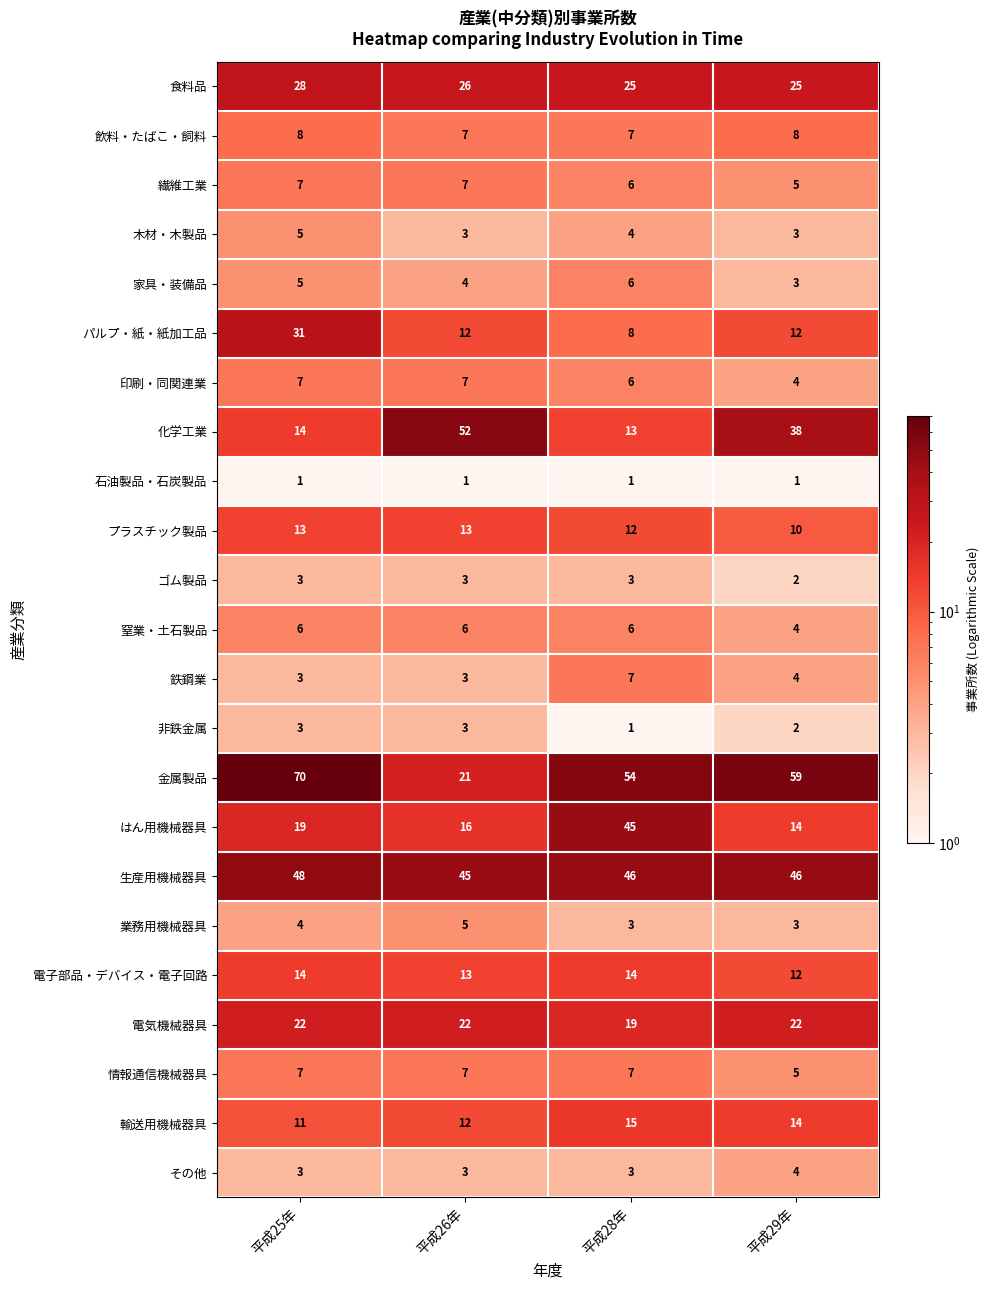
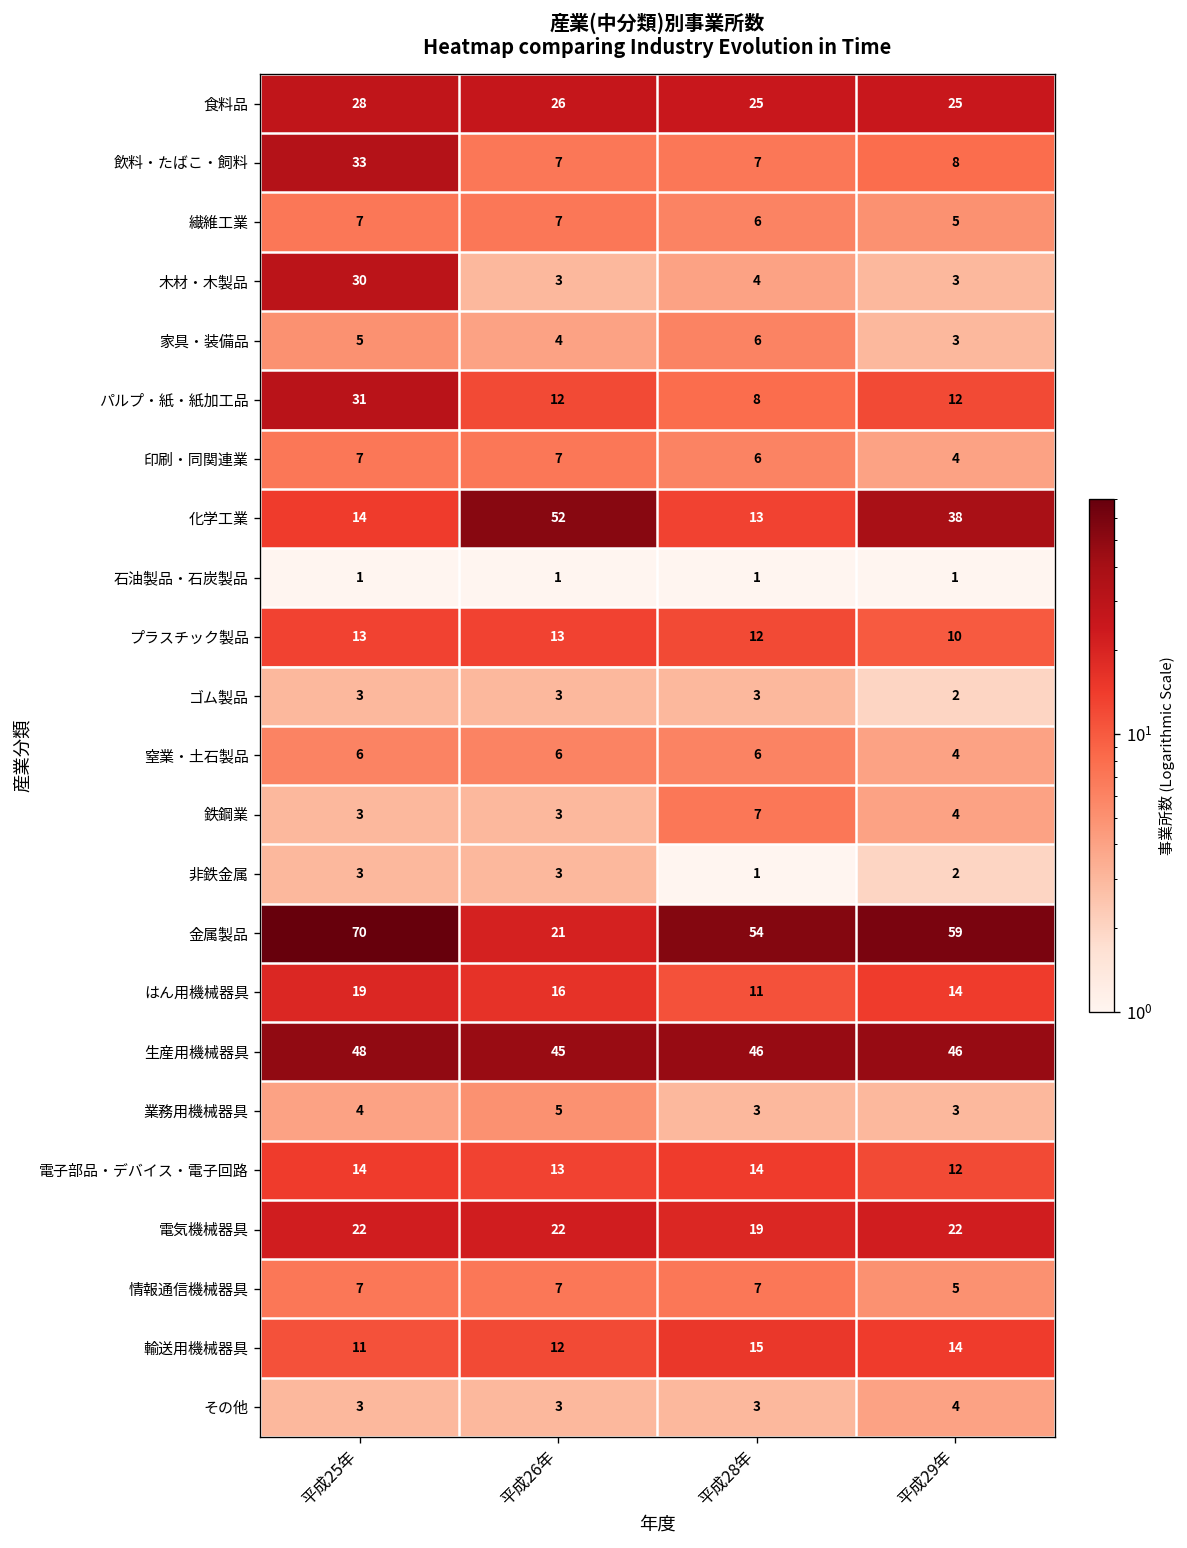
  {
    "食料品": {
      "平成25年": 28,
      "平成26年": 26,
      "平成28年": 25,
      "平成29年": 25
    },
    "飲料・たばこ・飼料": {
-     "平成25年": 8,
+     "平成25年": 33,
      "平成26年": 7,
      "平成28年": 7,
      "平成29年": 8
    },
    "繊維工業": {
      "平成25年": 7,
      "平成26年": 7,
      "平成28年": 6,
      "平成29年": 5
    },
    "木材・木製品": {
-     "平成25年": 5,
+     "平成25年": 30,
      "平成26年": 3,
      "平成28年": 4,
      "平成29年": 3
    },
    "家具・装備品": {
      "平成25年": 5,
      "平成26年": 4,
      "平成28年": 6,
      "平成29年": 3
    },
    "パルプ・紙・紙加工品": {
      "平成25年": 31,
      "平成26年": 12,
      "平成28年": 8,
      "平成29年": 12
    },
    "印刷・同関連業": {
      "平成25年": 7,
      "平成26年": 7,
      "平成28年": 6,
      "平成29年": 4
    },
    "化学工業": {
      "平成25年": 14,
      "平成26年": 52,
      "平成28年": 13,
      "平成29年": 38
    },
    "石油製品・石炭製品": {
      "平成25年": 1,
      "平成26年": 1,
      "平成28年": 1,
      "平成29年": 1
    },
    "プラスチック製品": {
      "平成25年": 13,
      "平成26年": 13,
      "平成28年": 12,
      "平成29年": 10
    },
    "ゴム製品": {
      "平成25年": 3,
      "平成26年": 3,
      "平成28年": 3,
      "平成29年": 2
    },
    "窒業・土石製品": {
      "平成25年": 6,
      "平成26年": 6,
      "平成28年": 6,
      "平成29年": 4
    },
    "鉄鋼業": {
      "平成25年": 3,
      "平成26年": 3,
      "平成28年": 7,
      "平成29年": 4
    },
    "非鉄金属": {
      "平成25年": 3,
      "平成26年": 3,
      "平成28年": 1,
      "平成29年": 2
    },
    "金属製品": {
      "平成25年": 70,
      "平成26年": 21,
      "平成28年": 54,
      "平成29年": 59
    },
    "はん用機械器具": {
      "平成25年": 19,
      "平成26年": 16,
-     "平成28年": 45,
+     "平成28年": 11,
      "平成29年": 14
    },
    "生産用機械器具": {
      "平成25年": 48,
      "平成26年": 45,
      "平成28年": 46,
      "平成29年": 46
    },
    "業務用機械器具": {
      "平成25年": 4,
      "平成26年": 5,
      "平成28年": 3,
      "平成29年": 3
    },
    "電子部品・デバイス・電子回路": {
      "平成25年": 14,
      "平成26年": 13,
      "平成28年": 14,
      "平成29年": 12
    },
    "電気機械器具": {
      "平成25年": 22,
      "平成26年": 22,
      "平成28年": 19,
      "平成29年": 22
    },
    "情報通信機械器具": {
      "平成25年": 7,
      "平成26年": 7,
      "平成28年": 7,
      "平成29年": 5
    },
    "輸送用機械器具": {
      "平成25年": 11,
      "平成26年": 12,
      "平成28年": 15,
      "平成29年": 14
    },
    "その他": {
      "平成25年": 3,
      "平成26年": 3,
      "平成28年": 3,
      "平成29年": 4
    }
  }
